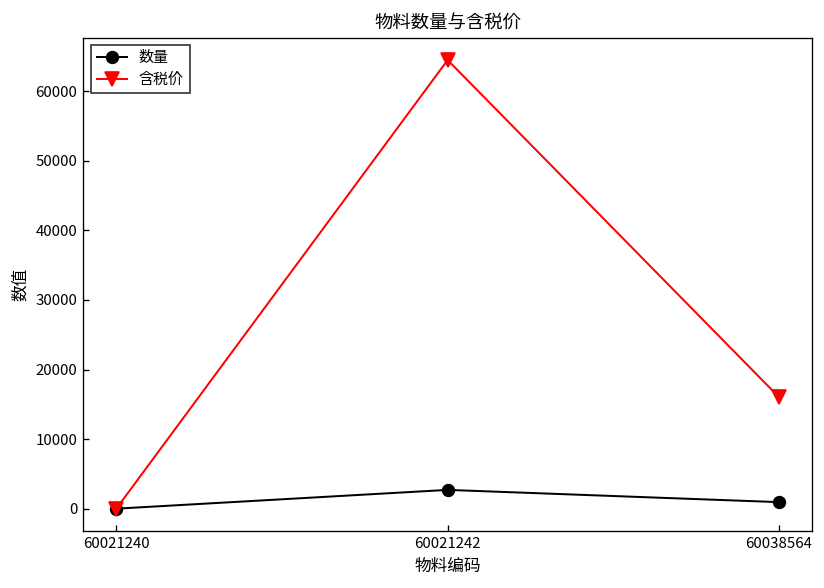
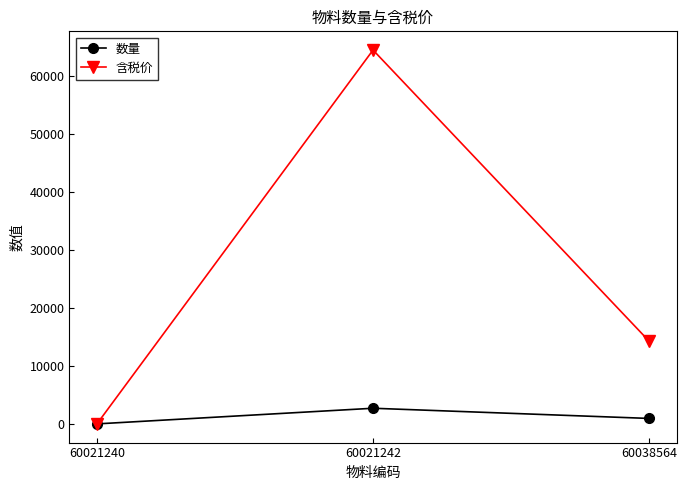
  {
    "数量": {
      "60021242": 3000,
      "60038564": 1000
    },
    "含税价": {
      "60021242": 64000,
-     "60038564": 16000
+     "60038564": 14000
    }
  }
